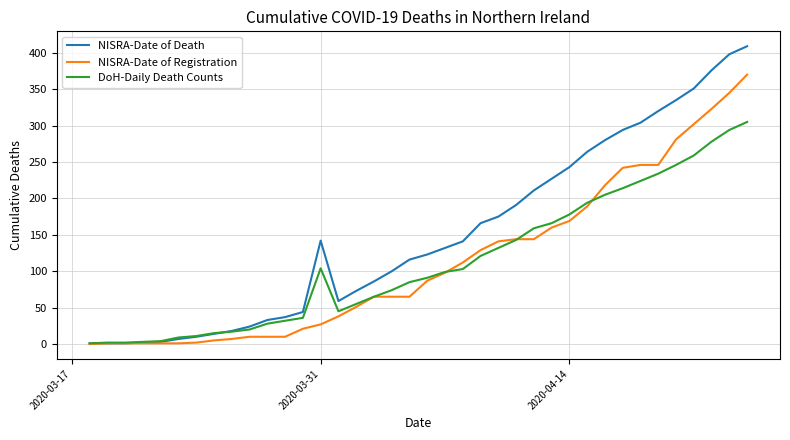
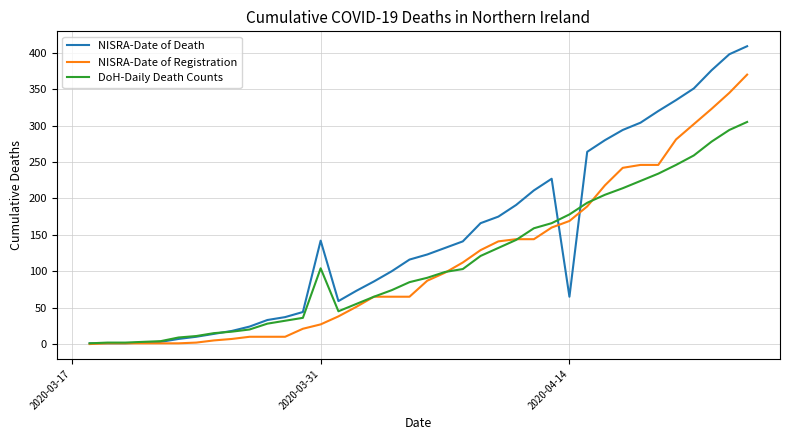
  {
    "NISRA-Date of Death": {
      "2020-03-31": 140,
-     "2020-04-14": 240
+     "2020-04-14": 70
    },
    "NISRA-Date of Registration": {
      "2020-03-31": 30,
      "2020-04-14": 170
    },
    "DoH-Daily Death Counts": {
      "2020-03-31": 100,
      "2020-04-14": 180
    }
  }
